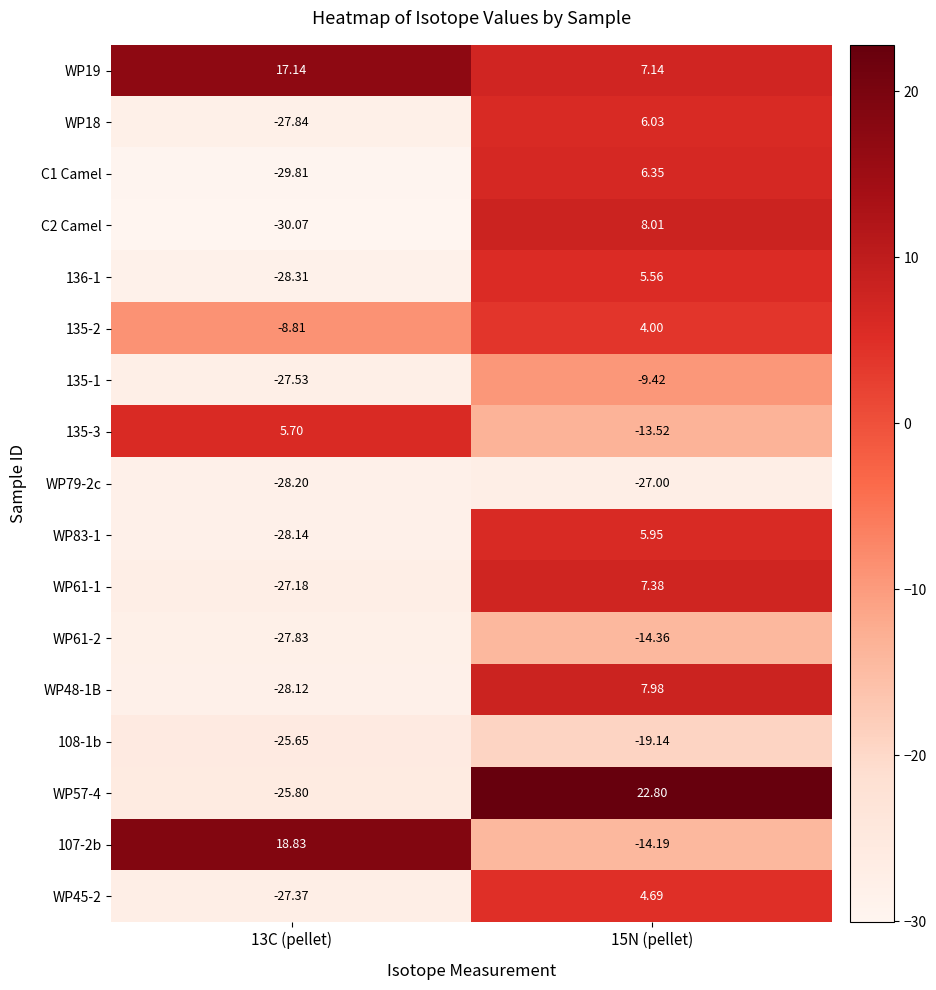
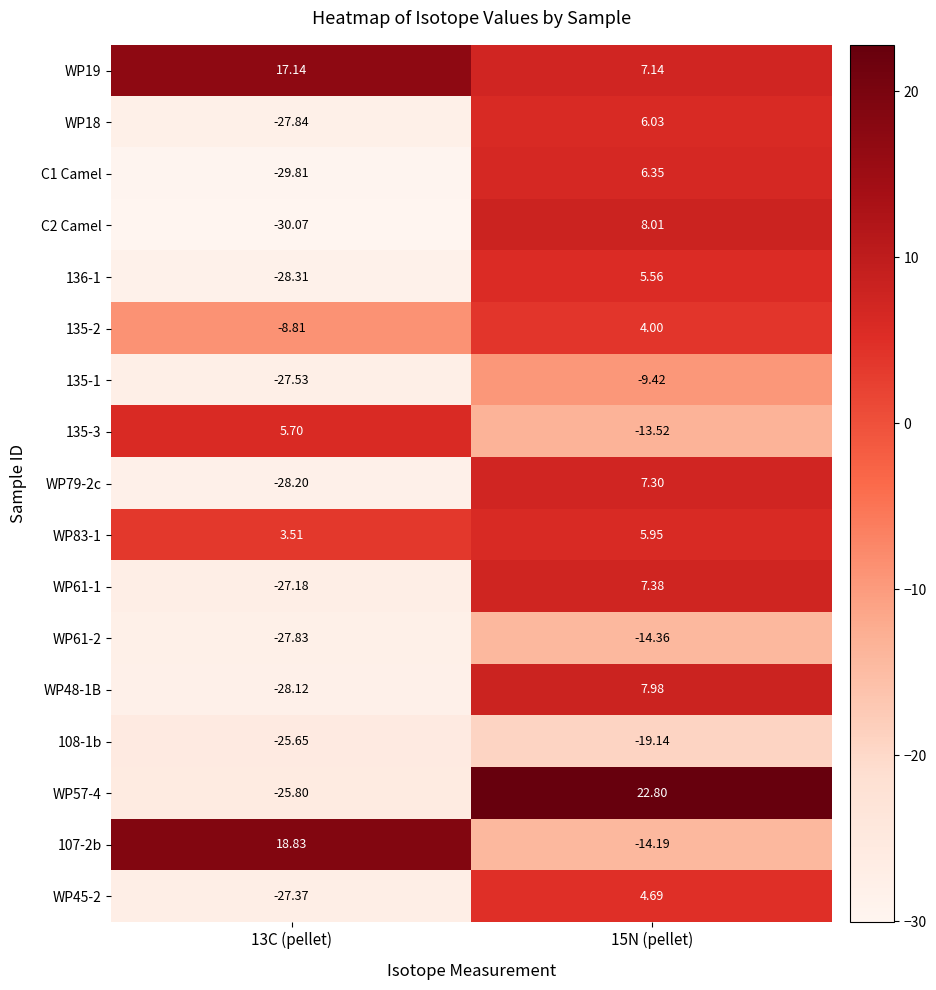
  {
    "WP19": {
      "13C (pellet)": 17.14,
      "15N (pellet)": 7.14
    },
    "WP18": {
      "13C (pellet)": -27.84,
      "15N (pellet)": 6.03
    },
    "C1 Camel": {
      "13C (pellet)": -29.81,
      "15N (pellet)": 6.35
    },
    "C2 Camel": {
      "13C (pellet)": -30.07,
      "15N (pellet)": 8.01
    },
    "136-1": {
      "13C (pellet)": -28.31,
      "15N (pellet)": 5.56
    },
    "135-2": {
      "13C (pellet)": -8.81,
      "15N (pellet)": 4.00
    },
    "135-1": {
      "13C (pellet)": -27.53,
      "15N (pellet)": -9.42
    },
    "135-3": {
      "13C (pellet)": 5.70,
      "15N (pellet)": -13.52
    },
    "WP79-2c": {
      "13C (pellet)": -28.20,
-     "15N (pellet)": -27.00
+     "15N (pellet)": 7.30
    },
    "WP83-1": {
-     "13C (pellet)": -28.14,
+     "13C (pellet)": 3.51,
      "15N (pellet)": 5.95
    },
    "WP61-1": {
      "13C (pellet)": -27.18,
      "15N (pellet)": 7.38
    },
    "WP61-2": {
      "13C (pellet)": -27.83,
      "15N (pellet)": -14.36
    },
    "WP48-1B": {
      "13C (pellet)": -28.12,
      "15N (pellet)": 7.98
    },
    "108-1b": {
      "13C (pellet)": -25.65,
      "15N (pellet)": -19.14
    },
    "WP57-4": {
      "13C (pellet)": -25.80,
      "15N (pellet)": 22.80
    },
    "107-2b": {
      "13C (pellet)": 18.83,
      "15N (pellet)": -14.19
    },
    "WP45-2": {
      "13C (pellet)": -27.37,
      "15N (pellet)": 4.69
    }
  }
